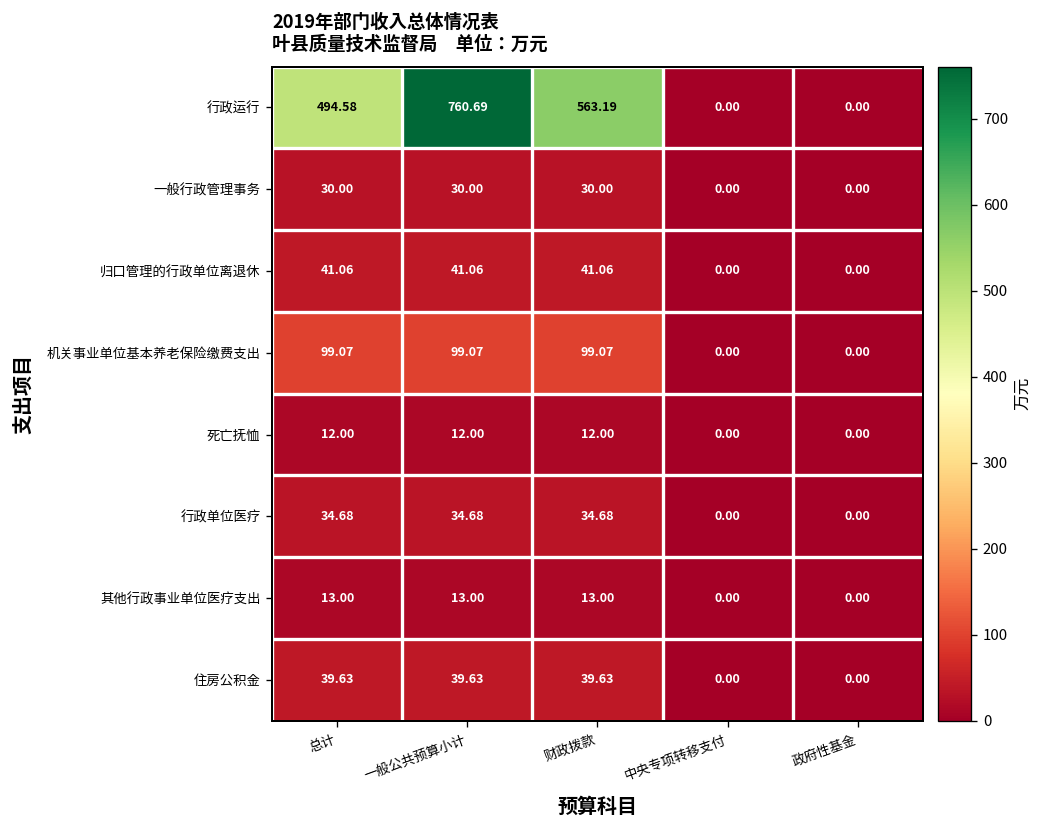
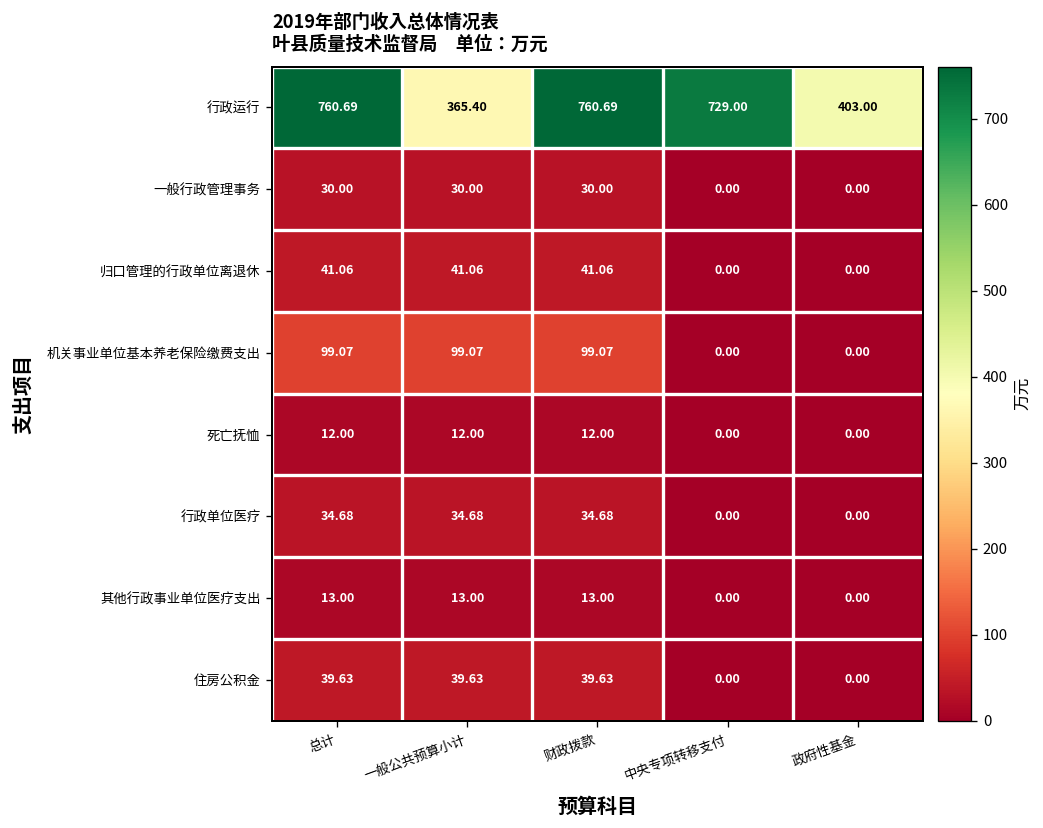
  {
    "行政运行": {
-     "总计": 494.58,
-     "一般公共预算小计": 760.69,
-     "财政拨款": 563.19,
-     "中央专项转移支付": 0.00,
-     "政府性基金": 0.00
+     "总计": 760.69,
+     "一般公共预算小计": 365.40,
+     "财政拨款": 760.69,
+     "中央专项转移支付": 729.00,
+     "政府性基金": 403.00
    },
    "一般行政管理事务": {
      "总计": 30.00,
      "一般公共预算小计": 30.00,
      "财政拨款": 30.00,
      "中央专项转移支付": 0.00,
      "政府性基金": 0.00
    },
    "归口管理的行政单位离退休": {
      "总计": 41.06,
      "一般公共预算小计": 41.06,
      "财政拨款": 41.06,
      "中央专项转移支付": 0.00,
      "政府性基金": 0.00
    },
    "机关事业单位基本养老保险缴费支出": {
      "总计": 99.07,
      "一般公共预算小计": 99.07,
      "财政拨款": 99.07,
      "中央专项转移支付": 0.00,
      "政府性基金": 0.00
    },
    "死亡抚恤": {
      "总计": 12.00,
      "一般公共预算小计": 12.00,
      "财政拨款": 12.00,
      "中央专项转移支付": 0.00,
      "政府性基金": 0.00
    },
    "行政单位医疗": {
      "总计": 34.68,
      "一般公共预算小计": 34.68,
      "财政拨款": 34.68,
      "中央专项转移支付": 0.00,
      "政府性基金": 0.00
    },
    "其他行政事业单位医疗支出": {
      "总计": 13.00,
      "一般公共预算小计": 13.00,
      "财政拨款": 13.00,
      "中央专项转移支付": 0.00,
      "政府性基金": 0.00
    },
    "住房公积金": {
      "总计": 39.63,
      "一般公共预算小计": 39.63,
      "财政拨款": 39.63,
      "中央专项转移支付": 0.00,
      "政府性基金": 0.00
    }
  }
